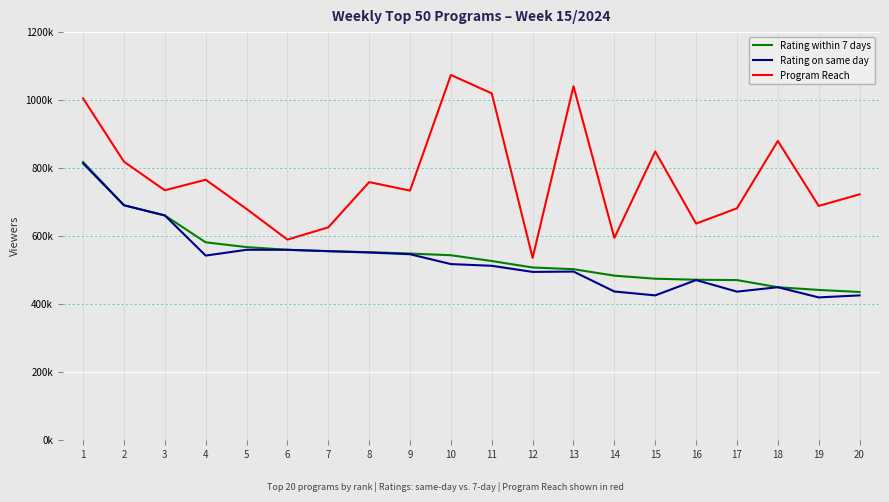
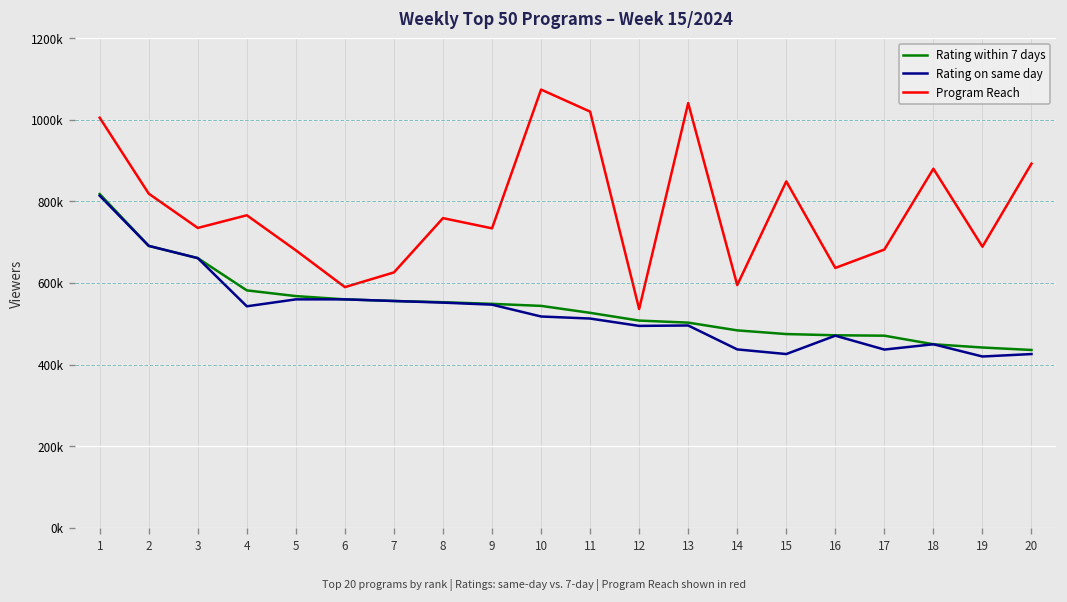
  {
    "Rating within 7 days": {
      "4": 580000,
      "5": 570000,
      "10": 540000,
      "11": 530000,
      "12": 510000,
      "14": 480000,
      "15": 480000,
      "17": 470000,
      "19": 440000,
      "20": 440000
    },
    "Rating on same day": {
      "4": 540000,
      "5": 560000,
      "10": 520000,
      "11": 510000,
      "12": 500000,
      "14": 440000,
      "15": 430000,
      "17": 440000,
      "19": 420000,
      "20": 430000
    },
    "Program Reach": {
      "1": 1010000,
      "2": 820000,
      "3": 740000,
      "4": 770000,
      "5": 680000,
      "6": 590000,
      "7": 630000,
      "8": 760000,
      "9": 730000,
      "10": 1070000,
      "11": 1020000,
      "12": 540000,
      "13": 1040000,
      "14": 600000,
      "15": 850000,
      "16": 640000,
      "17": 680000,
      "18": 880000,
      "19": 690000,
-     "20": 720000
+     "20": 890000
    }
  }
